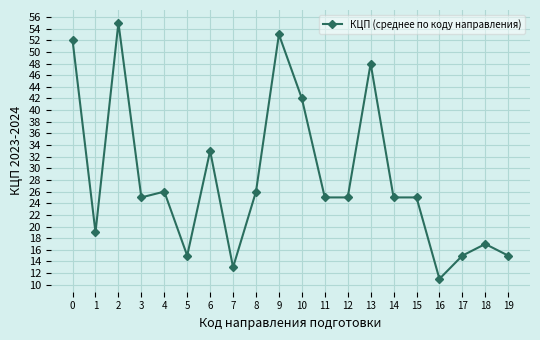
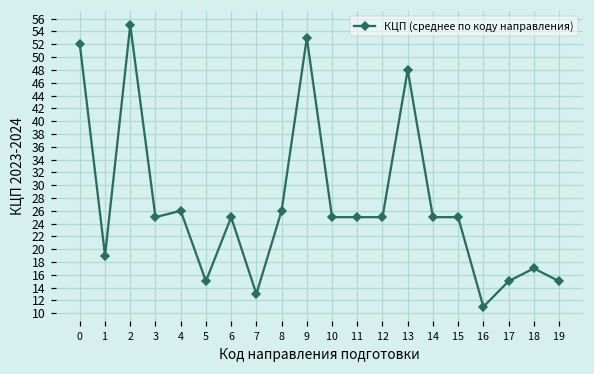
  {
    "0": 52,
    "1": 19,
    "2": 55,
    "3": 25,
    "4": 26,
    "5": 15,
-   "6": 33,
+   "6": 25,
    "7": 13,
    "8": 26,
    "9": 53,
-   "10": 42,
+   "10": 25,
    "11": 25,
    "12": 25,
    "13": 48,
    "14": 25,
    "15": 25,
    "16": 11,
    "17": 15,
    "18": 17,
    "19": 15
  }
